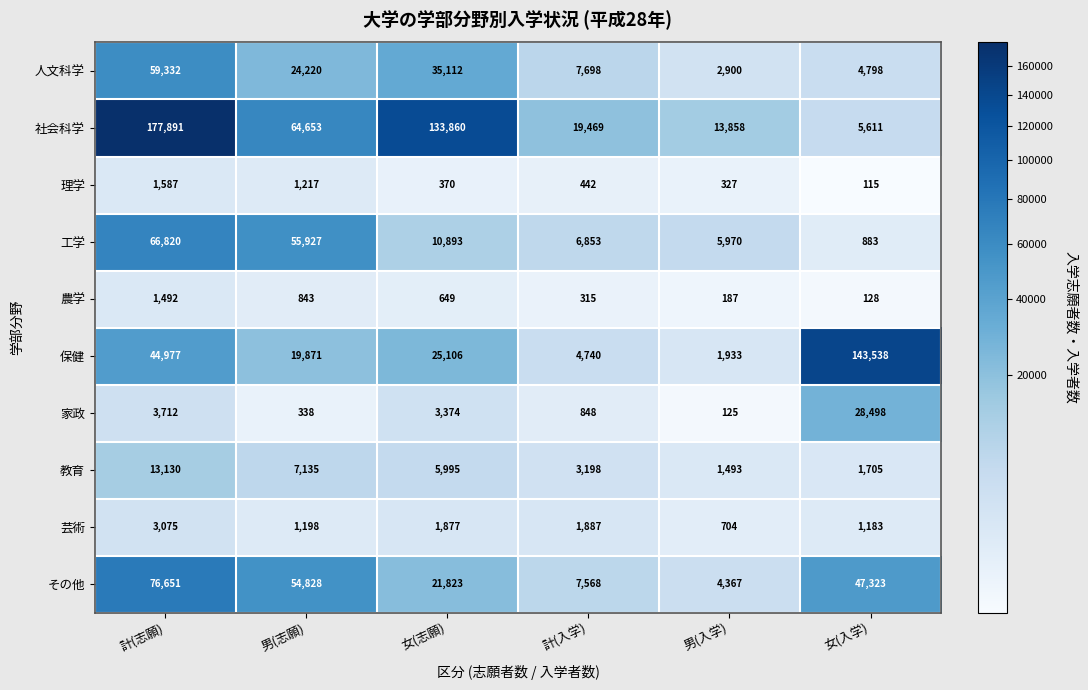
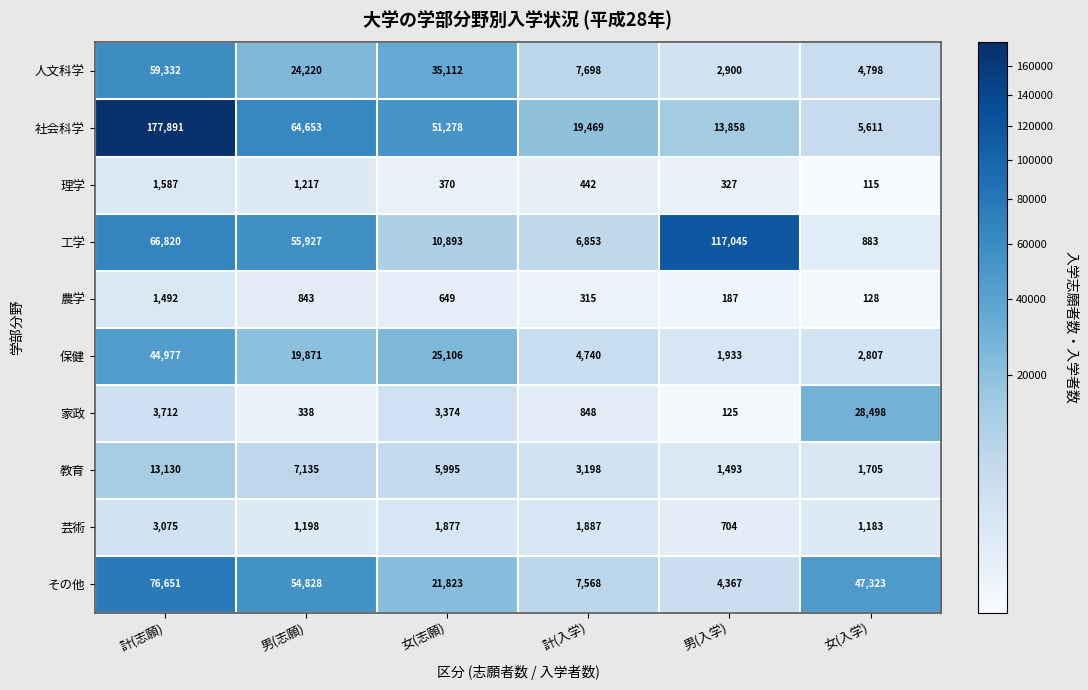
  {
    "人文科学": {
      "計(志願)": "59,332",
      "男(志願)": "24,220",
      "女(志願)": "35,112",
      "計(入学)": "7,698",
      "男(入学)": "2,900",
      "女(入学)": "4,798"
    },
    "社会科学": {
      "計(志願)": "177,891",
      "男(志願)": "64,653",
-     "女(志願)": "133,860",
+     "女(志願)": "51,278",
      "計(入学)": "19,469",
      "男(入学)": "13,858",
      "女(入学)": "5,611"
    },
    "理学": {
      "計(志願)": "1,587",
      "男(志願)": "1,217",
      "女(志願)": "370",
      "計(入学)": "442",
      "男(入学)": "327",
      "女(入学)": "115"
    },
    "工学": {
      "計(志願)": "66,820",
      "男(志願)": "55,927",
      "女(志願)": "10,893",
      "計(入学)": "6,853",
-     "男(入学)": "5,970",
+     "男(入学)": "117,045",
      "女(入学)": "883"
    },
    "農学": {
      "計(志願)": "1,492",
      "男(志願)": "843",
      "女(志願)": "649",
      "計(入学)": "315",
      "男(入学)": "187",
      "女(入学)": "128"
    },
    "保健": {
      "計(志願)": "44,977",
      "男(志願)": "19,871",
      "女(志願)": "25,106",
      "計(入学)": "4,740",
      "男(入学)": "1,933",
-     "女(入学)": "143,538"
+     "女(入学)": "2,807"
    },
    "家政": {
      "計(志願)": "3,712",
      "男(志願)": "338",
      "女(志願)": "3,374",
      "計(入学)": "848",
      "男(入学)": "125",
      "女(入学)": "28,498"
    },
    "教育": {
      "計(志願)": "13,130",
      "男(志願)": "7,135",
      "女(志願)": "5,995",
      "計(入学)": "3,198",
      "男(入学)": "1,493",
      "女(入学)": "1,705"
    },
    "芸術": {
      "計(志願)": "3,075",
      "男(志願)": "1,198",
      "女(志願)": "1,877",
      "計(入学)": "1,887",
      "男(入学)": "704",
      "女(入学)": "1,183"
    },
    "その他": {
      "計(志願)": "76,651",
      "男(志願)": "54,828",
      "女(志願)": "21,823",
      "計(入学)": "7,568",
      "男(入学)": "4,367",
      "女(入学)": "47,323"
    }
  }
